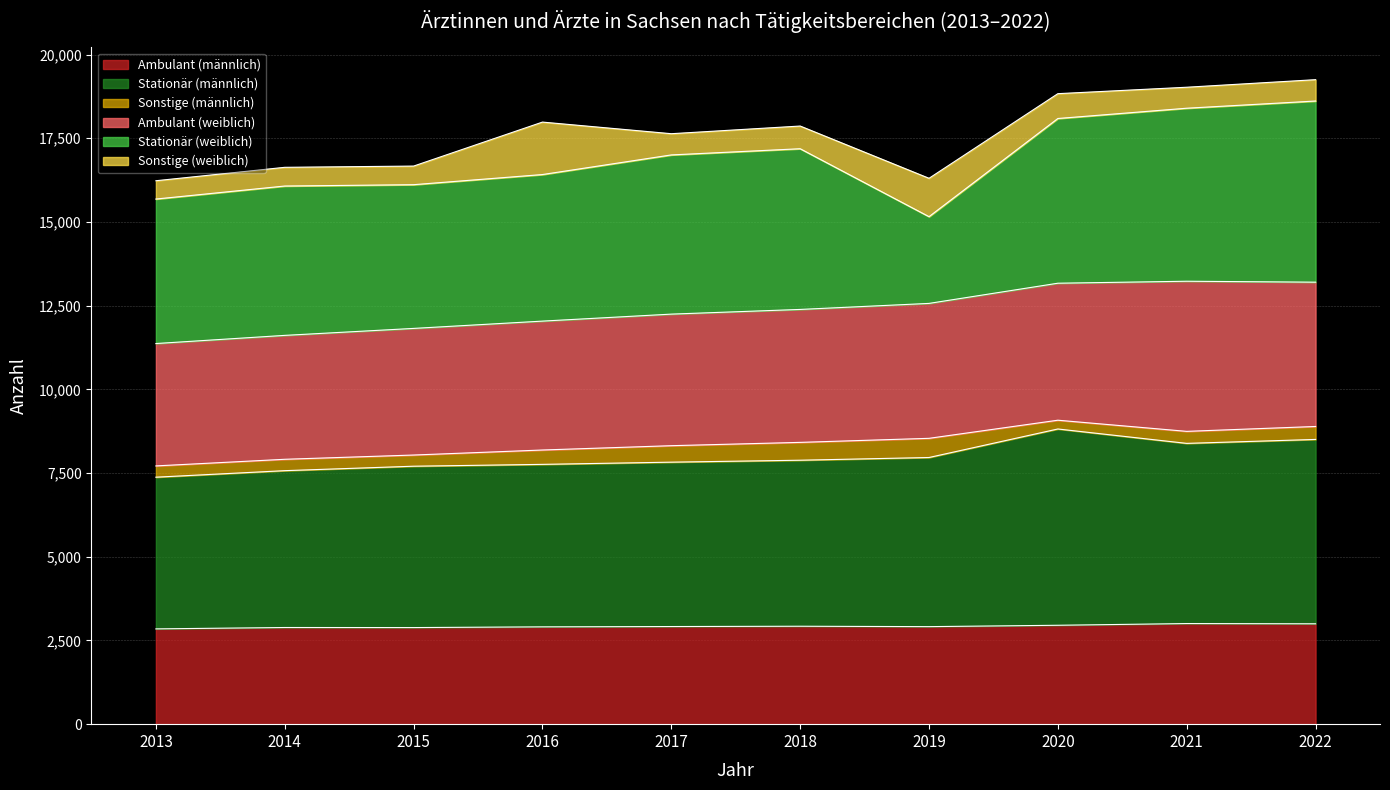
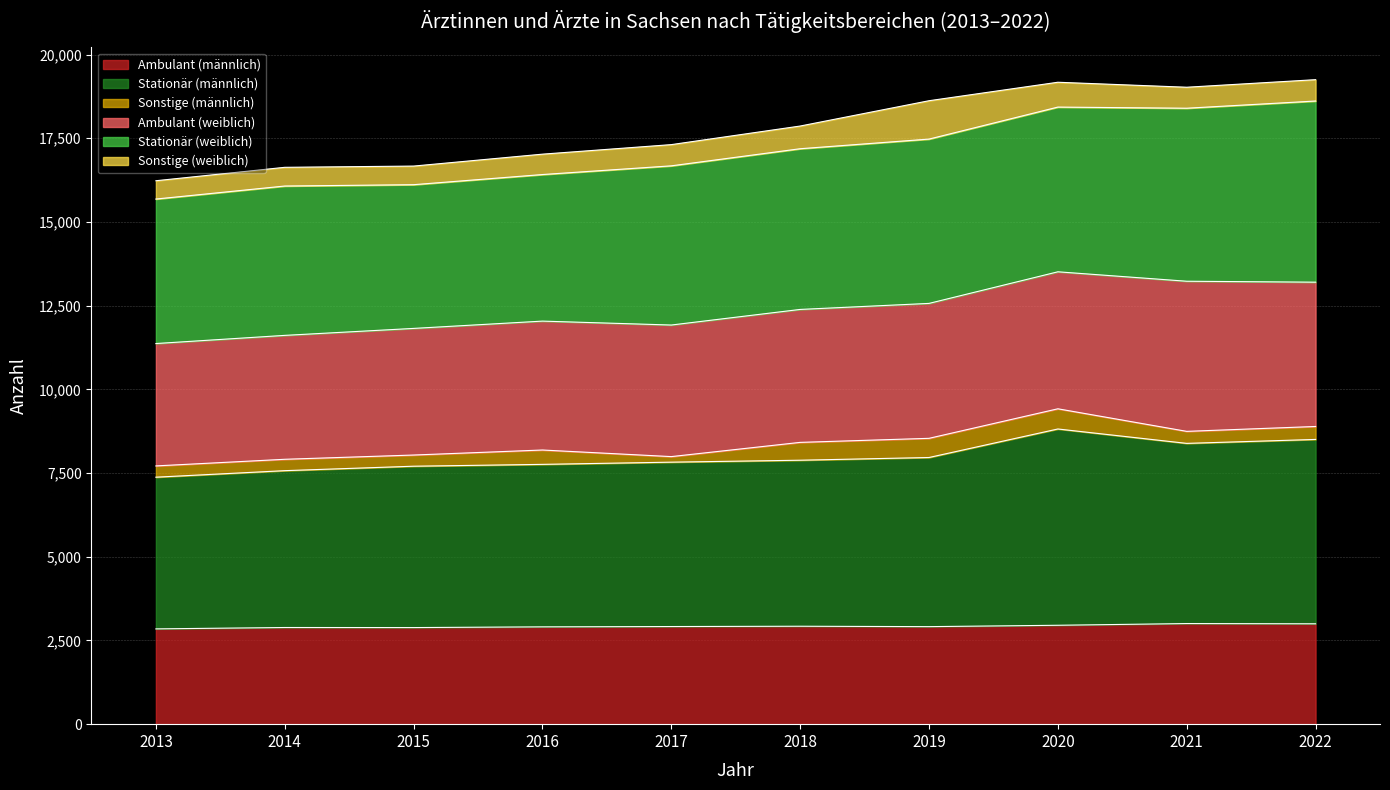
  {
    "Ambulant (männlich)": {
      "2013": "2,800",
      "2014": "2,900",
      "2015": "2,900",
      "2016": "2,900",
      "2017": "2,900",
      "2018": "2,900",
      "2019": "2,900",
      "2020": "3,000",
      "2021": "3,000",
      "2022": "3,000"
    },
    "Stationär (männlich)": {
      "2013": "4,500",
      "2014": "4,700",
      "2015": "4,800",
      "2016": "4,900",
      "2017": "4,900",
      "2018": "5,000",
      "2019": "5,100",
      "2020": "5,900",
      "2021": "5,400",
      "2022": "5,500"
    },
    "Sonstige (männlich)": {
      "2013": "300",
      "2014": "300",
      "2015": "300",
      "2016": "400",
-     "2017": "500",
+     "2017": "200",
      "2018": "500",
      "2019": "600",
-     "2020": "300",
+     "2020": "600",
      "2021": "400",
      "2022": "400"
    },
    "Ambulant (weiblich)": {
      "2013": "3,700",
      "2014": "3,700",
      "2015": "3,800",
      "2016": "3,900",
      "2017": "3,900",
      "2018": "4,000",
      "2019": "4,000",
      "2020": "4,100",
      "2021": "4,500",
      "2022": "4,300"
    },
    "Stationär (weiblich)": {
      "2013": "4,300",
      "2014": "4,500",
      "2015": "4,300",
      "2016": "4,400",
      "2017": "4,800",
      "2018": "4,800",
-     "2019": "2,600",
+     "2019": "4,900",
      "2020": "4,900",
      "2021": "5,200",
      "2022": "5,400"
    },
    "Sonstige (weiblich)": {
      "2013": "500",
      "2014": "600",
      "2015": "600",
-     "2016": "1,600",
+     "2016": "600",
      "2017": "600",
      "2018": "700",
      "2019": "1,100",
      "2020": "700",
      "2021": "600",
      "2022": "600"
    }
  }
